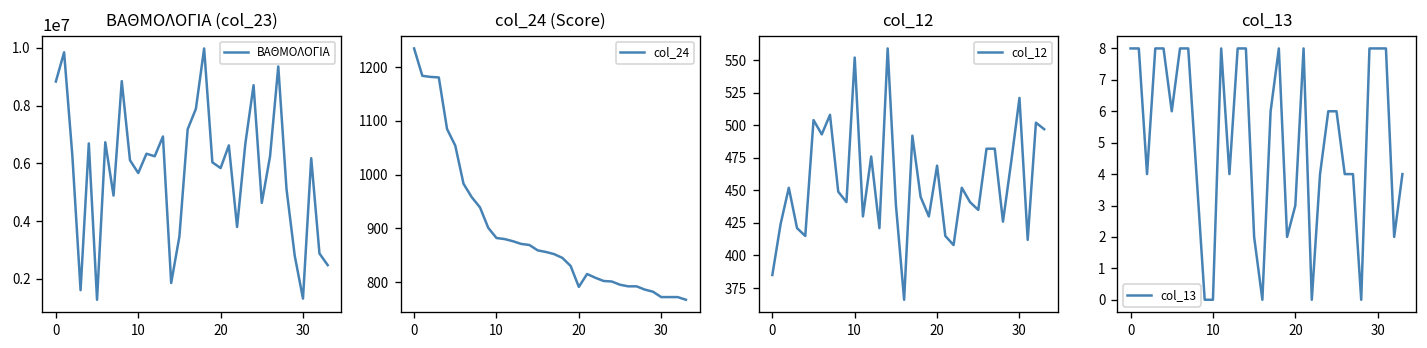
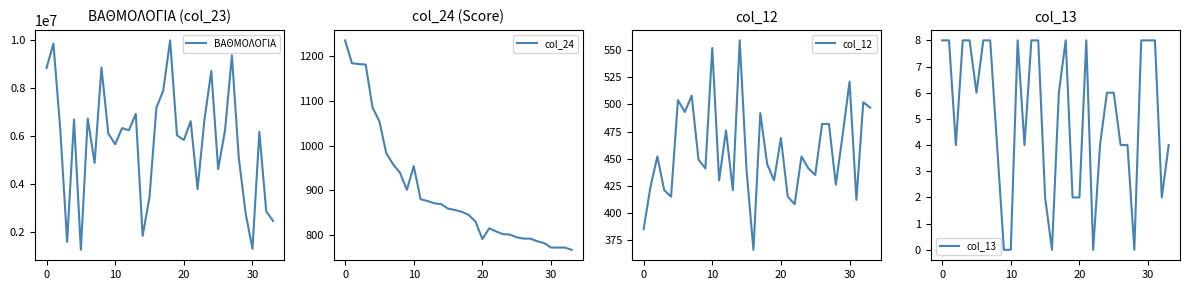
  {
    "ΒΑΘΜΟΛΟΓΙΑ (col_23)": {
      "0": 8800000,
      "10": 5700000,
      "20": 5800000,
      "30": 1300000
    },
    "col_24 (Score)": {
      "0": 1240,
-     "10": 880,
+     "10": 950,
      "20": 790,
      "30": 770
    },
    "col_12": {
      "0": 385,
      "10": 552,
      "20": 469,
      "30": 521
    },
    "col_13": {
      "0": 8,
      "10": 0,
-     "20": 3,
+     "20": 2,
      "30": 8
    }
  }
